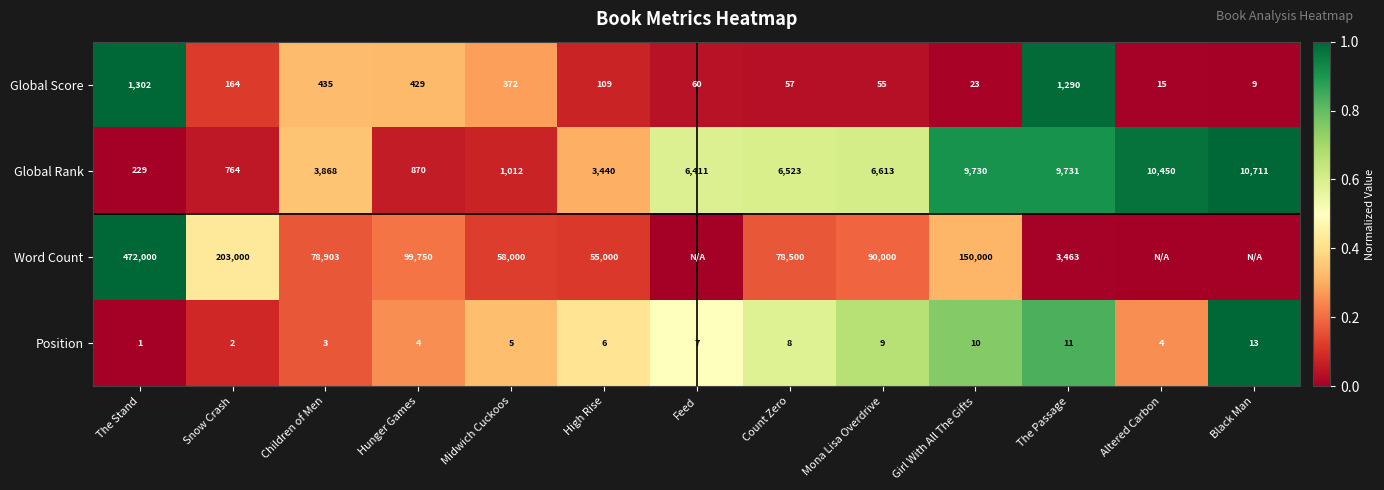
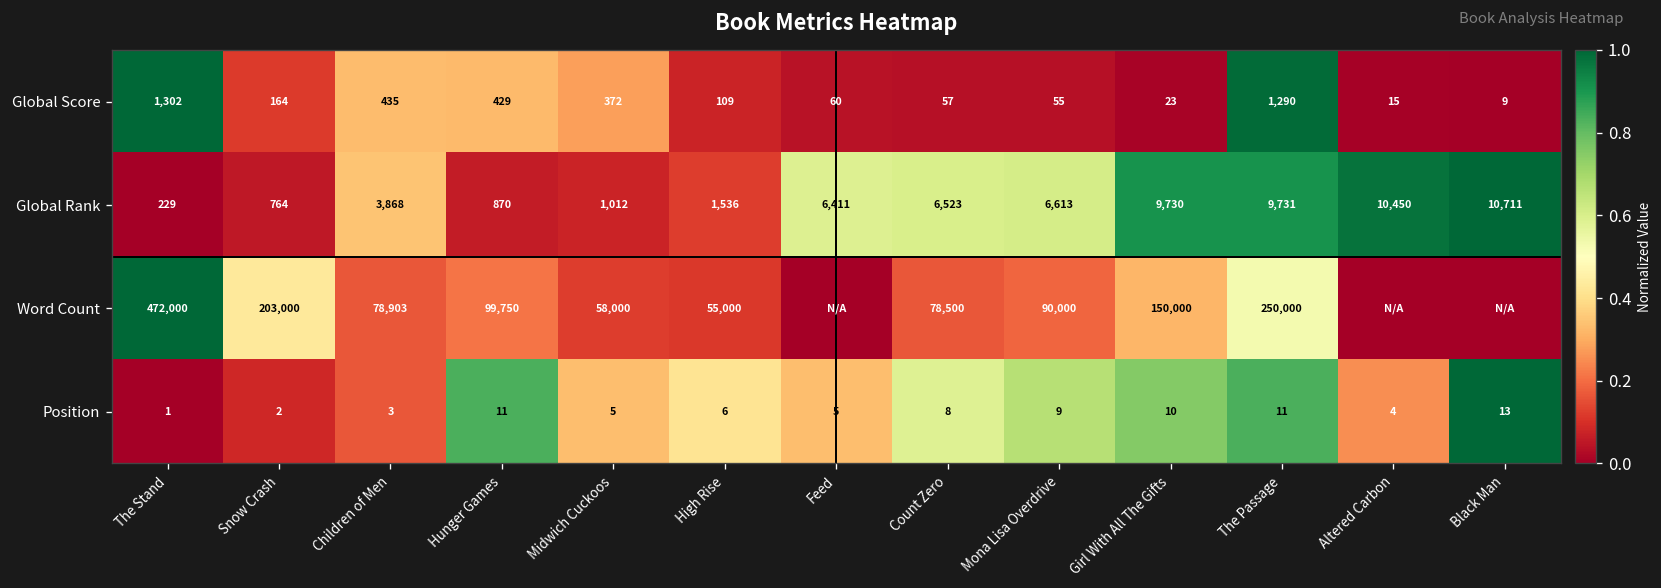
  {
    "Global Score": {
      "The Stand": "1,302",
      "Snow Crash": "164",
      "Children of Men": "435",
      "Hunger Games": "429",
      "Midwich Cuckoos": "372",
      "High Rise": "109",
      "Feed": "60",
      "Count Zero": "57",
      "Mona Lisa Overdrive": "55",
      "Girl With All The Gifts": "23",
      "The Passage": "1,290",
      "Altered Carbon": "15",
      "Black Man": "9"
    },
    "Global Rank": {
      "The Stand": "229",
      "Snow Crash": "764",
      "Children of Men": "3,868",
      "Hunger Games": "870",
      "Midwich Cuckoos": "1,012",
-     "High Rise": "3,440",
+     "High Rise": "1,536",
      "Feed": "6,411",
      "Count Zero": "6,523",
      "Mona Lisa Overdrive": "6,613",
      "Girl With All The Gifts": "9,730",
      "The Passage": "9,731",
      "Altered Carbon": "10,450",
      "Black Man": "10,711"
    },
    "Word Count": {
      "The Stand": "472,000",
      "Snow Crash": "203,000",
      "Children of Men": "78,903",
      "Hunger Games": "99,750",
      "Midwich Cuckoos": "58,000",
      "High Rise": "55,000",
      "Count Zero": "78,500",
      "Mona Lisa Overdrive": "90,000",
      "Girl With All The Gifts": "150,000",
-     "The Passage": "3,463"
+     "The Passage": "250,000"
    },
    "Position": {
      "The Stand": "1",
      "Snow Crash": "2",
      "Children of Men": "3",
-     "Hunger Games": "4",
+     "Hunger Games": "11",
      "Midwich Cuckoos": "5",
      "High Rise": "6",
-     "Feed": "7",
+     "Feed": "5",
      "Count Zero": "8",
      "Mona Lisa Overdrive": "9",
      "Girl With All The Gifts": "10",
      "The Passage": "11",
      "Altered Carbon": "4",
      "Black Man": "13"
    }
  }
